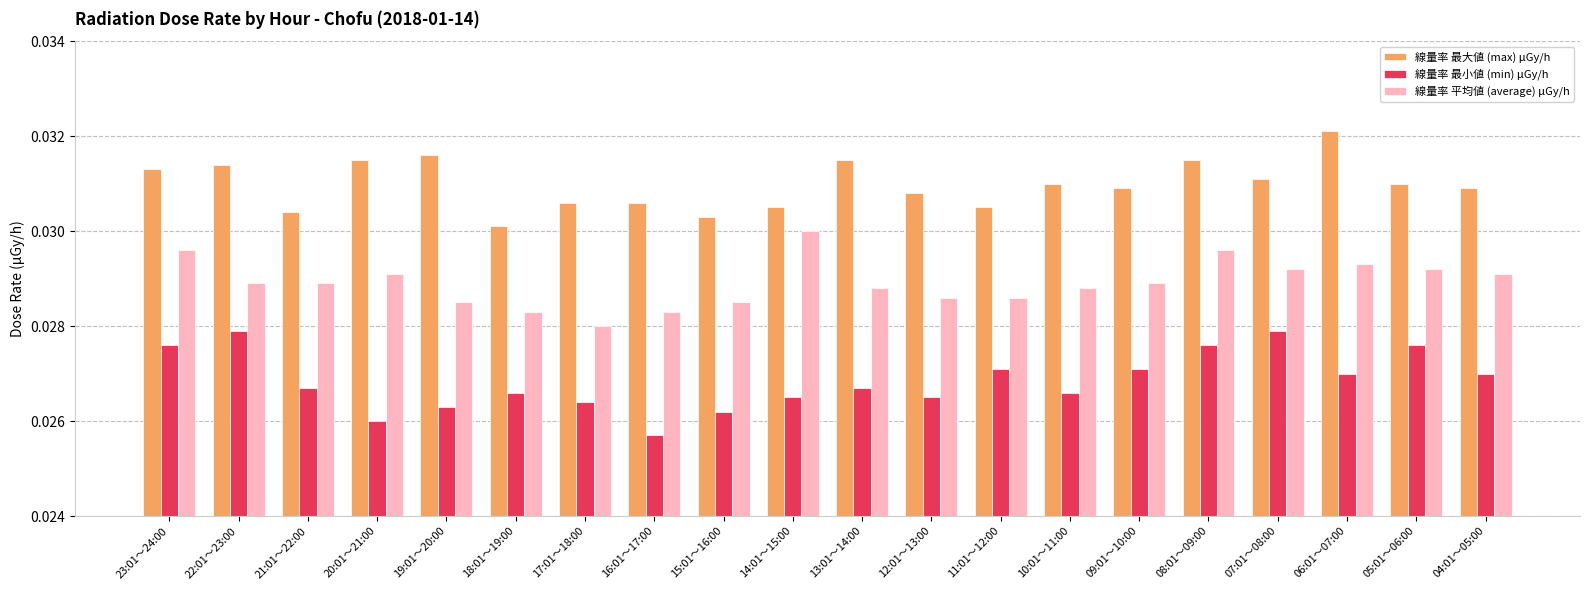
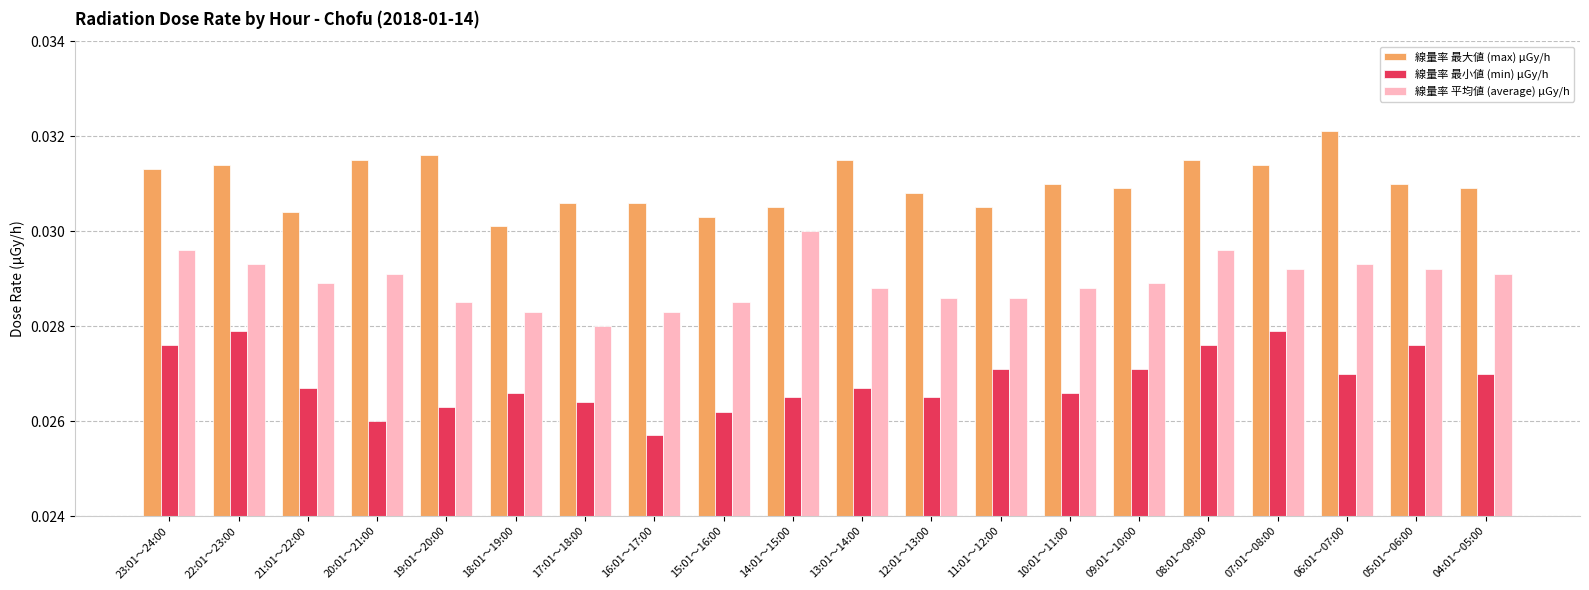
  {
    "線量率 最大値 (max) μGy/h": {
      "23:01～24:00": 0.0313,
      "22:01～23:00": 0.0314,
      "21:01～22:00": 0.0304,
      "20:01～21:00": 0.0315,
      "19:01～20:00": 0.0316,
      "18:01～19:00": 0.0301,
      "17:01～18:00": 0.0306,
      "16:01～17:00": 0.0306,
      "15:01～16:00": 0.0303,
      "14:01～15:00": 0.0305,
      "13:01～14:00": 0.0315,
      "12:01～13:00": 0.0308,
      "11:01～12:00": 0.0305,
      "10:01～11:00": 0.0310,
      "09:01～10:00": 0.0309,
      "08:01～09:00": 0.0315,
-     "07:01～08:00": 0.0311,
+     "07:01～08:00": 0.0314,
      "06:01～07:00": 0.0321,
      "05:01～06:00": 0.0310,
      "04:01～05:00": 0.0309
    },
    "線量率 最小値 (min) μGy/h": {
      "23:01～24:00": 0.0276,
      "22:01～23:00": 0.0279,
      "21:01～22:00": 0.0267,
      "20:01～21:00": 0.0260,
      "19:01～20:00": 0.0263,
      "18:01～19:00": 0.0266,
      "17:01～18:00": 0.0264,
      "16:01～17:00": 0.0257,
      "15:01～16:00": 0.0262,
      "14:01～15:00": 0.0265,
      "13:01～14:00": 0.0267,
      "12:01～13:00": 0.0265,
      "11:01～12:00": 0.0271,
      "10:01～11:00": 0.0266,
      "09:01～10:00": 0.0271,
      "08:01～09:00": 0.0276,
      "07:01～08:00": 0.0279,
      "06:01～07:00": 0.0270,
      "05:01～06:00": 0.0276,
      "04:01～05:00": 0.0270
    },
    "線量率 平均値 (average) μGy/h": {
      "23:01～24:00": 0.0296,
-     "22:01～23:00": 0.0289,
+     "22:01～23:00": 0.0293,
      "21:01～22:00": 0.0289,
      "20:01～21:00": 0.0291,
      "19:01～20:00": 0.0285,
      "18:01～19:00": 0.0283,
      "17:01～18:00": 0.0280,
      "16:01～17:00": 0.0283,
      "15:01～16:00": 0.0285,
      "14:01～15:00": 0.0300,
      "13:01～14:00": 0.0288,
      "12:01～13:00": 0.0286,
      "11:01～12:00": 0.0286,
      "10:01～11:00": 0.0288,
      "09:01～10:00": 0.0289,
      "08:01～09:00": 0.0296,
      "07:01～08:00": 0.0292,
      "06:01～07:00": 0.0293,
      "05:01～06:00": 0.0292,
      "04:01～05:00": 0.0291
    }
  }
